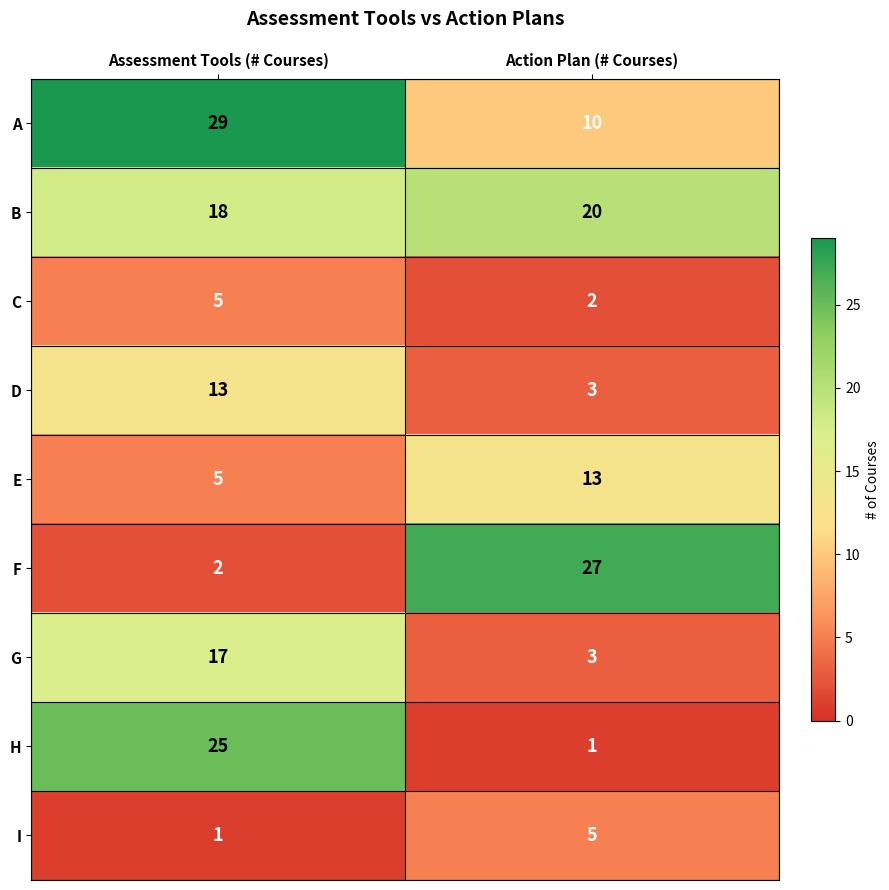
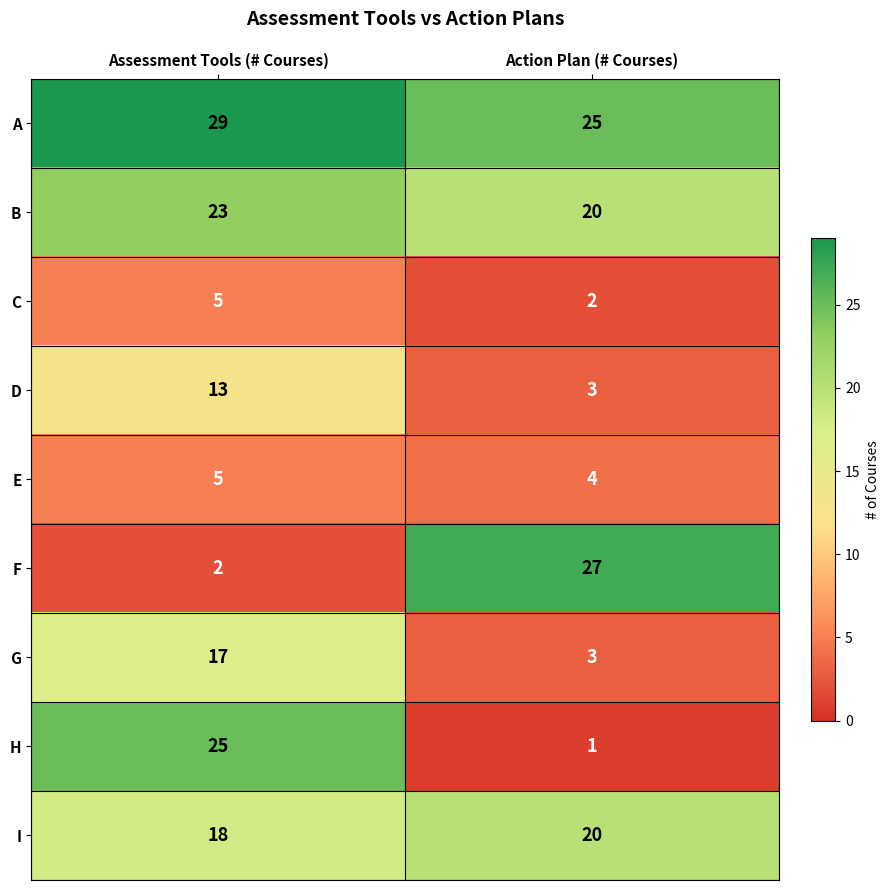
  {
    "A": {
      "Assessment Tools (# Courses)": 29,
-     "Action Plan (# Courses)": 10
+     "Action Plan (# Courses)": 25
    },
    "B": {
-     "Assessment Tools (# Courses)": 18,
+     "Assessment Tools (# Courses)": 23,
      "Action Plan (# Courses)": 20
    },
    "C": {
      "Assessment Tools (# Courses)": 5,
      "Action Plan (# Courses)": 2
    },
    "D": {
      "Assessment Tools (# Courses)": 13,
      "Action Plan (# Courses)": 3
    },
    "E": {
      "Assessment Tools (# Courses)": 5,
-     "Action Plan (# Courses)": 13
+     "Action Plan (# Courses)": 4
    },
    "F": {
      "Assessment Tools (# Courses)": 2,
      "Action Plan (# Courses)": 27
    },
    "G": {
      "Assessment Tools (# Courses)": 17,
      "Action Plan (# Courses)": 3
    },
    "H": {
      "Assessment Tools (# Courses)": 25,
      "Action Plan (# Courses)": 1
    },
    "I": {
-     "Assessment Tools (# Courses)": 1,
-     "Action Plan (# Courses)": 5
+     "Assessment Tools (# Courses)": 18,
+     "Action Plan (# Courses)": 20
    }
  }
